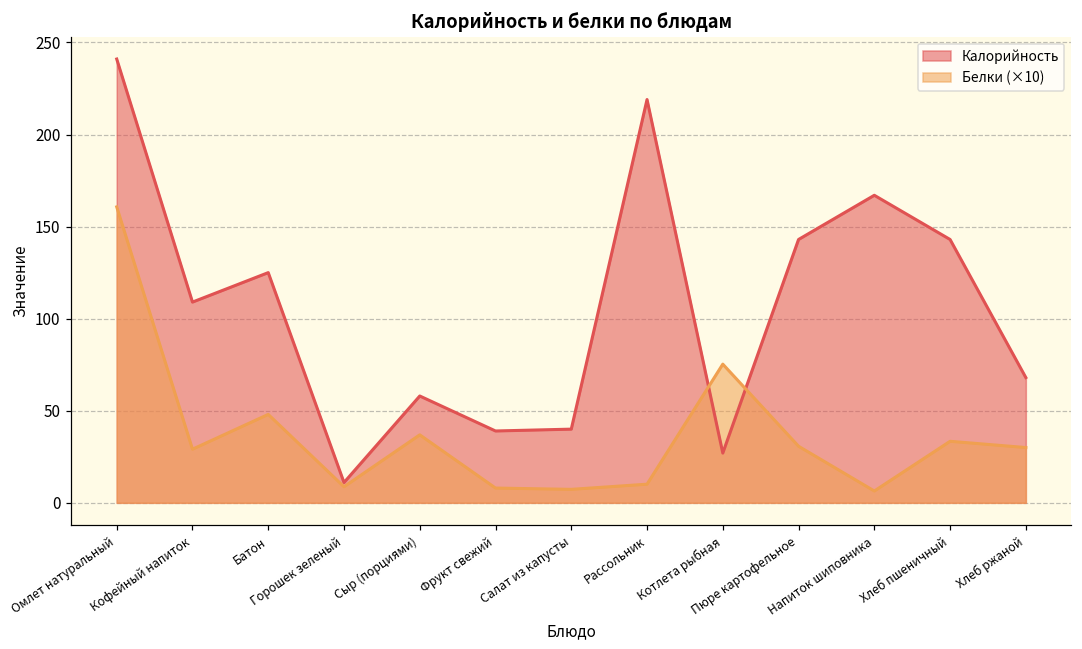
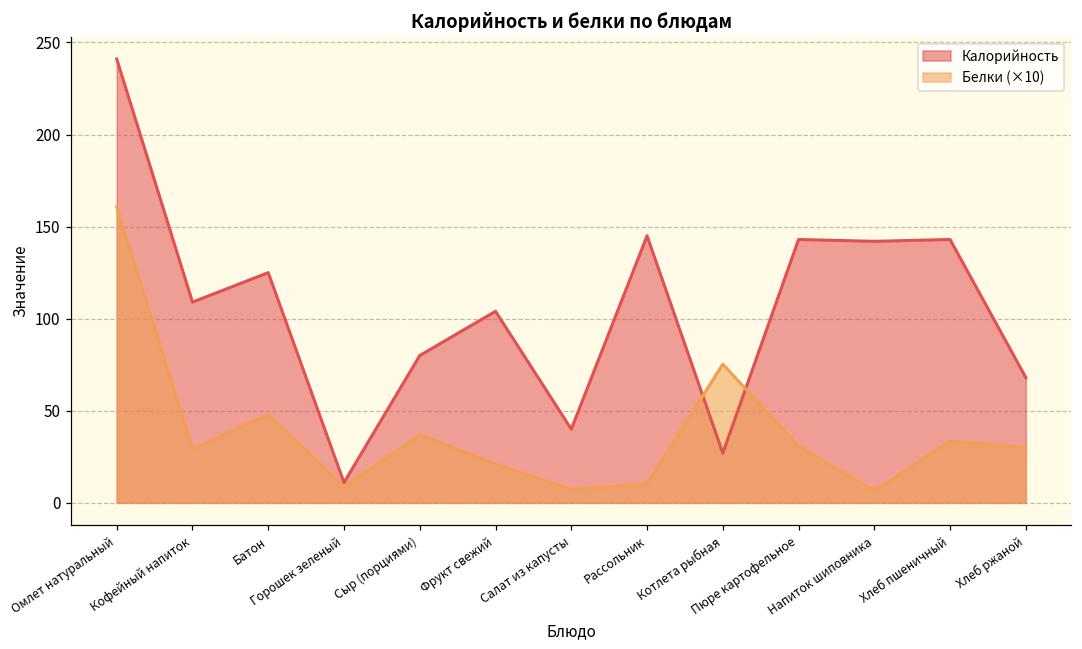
  {
    "Калорийность": {
      "Омлет натуральный": 241,
      "Кофейный напиток": 109,
      "Батон": 125,
      "Горошек зеленый": 11,
-     "Сыр (порциями)": 58,
-     "Фрукт свежий": 39,
+     "Сыр (порциями)": 80,
+     "Фрукт свежий": 104,
      "Салат из капусты": 40,
-     "Рассольник": 219,
+     "Рассольник": 145,
      "Котлета рыбная": 27,
      "Пюре картофельное": 143,
-     "Напиток шиповника": 167,
+     "Напиток шиповника": 142,
      "Хлеб пшеничный": 143,
      "Хлеб ржаной": 68
    },
    "Белки (×10)": {
      "Омлет натуральный": 161,
      "Кофейный напиток": 29,
      "Батон": 48,
      "Горошек зеленый": 9,
      "Сыр (порциями)": 37,
-     "Фрукт свежий": 8,
+     "Фрукт свежий": 21,
      "Салат из капусты": 7,
      "Рассольник": 10,
      "Котлета рыбная": 75,
      "Пюре картофельное": 31,
      "Напиток шиповника": 6,
      "Хлеб пшеничный": 33,
      "Хлеб ржаной": 30
    }
  }
